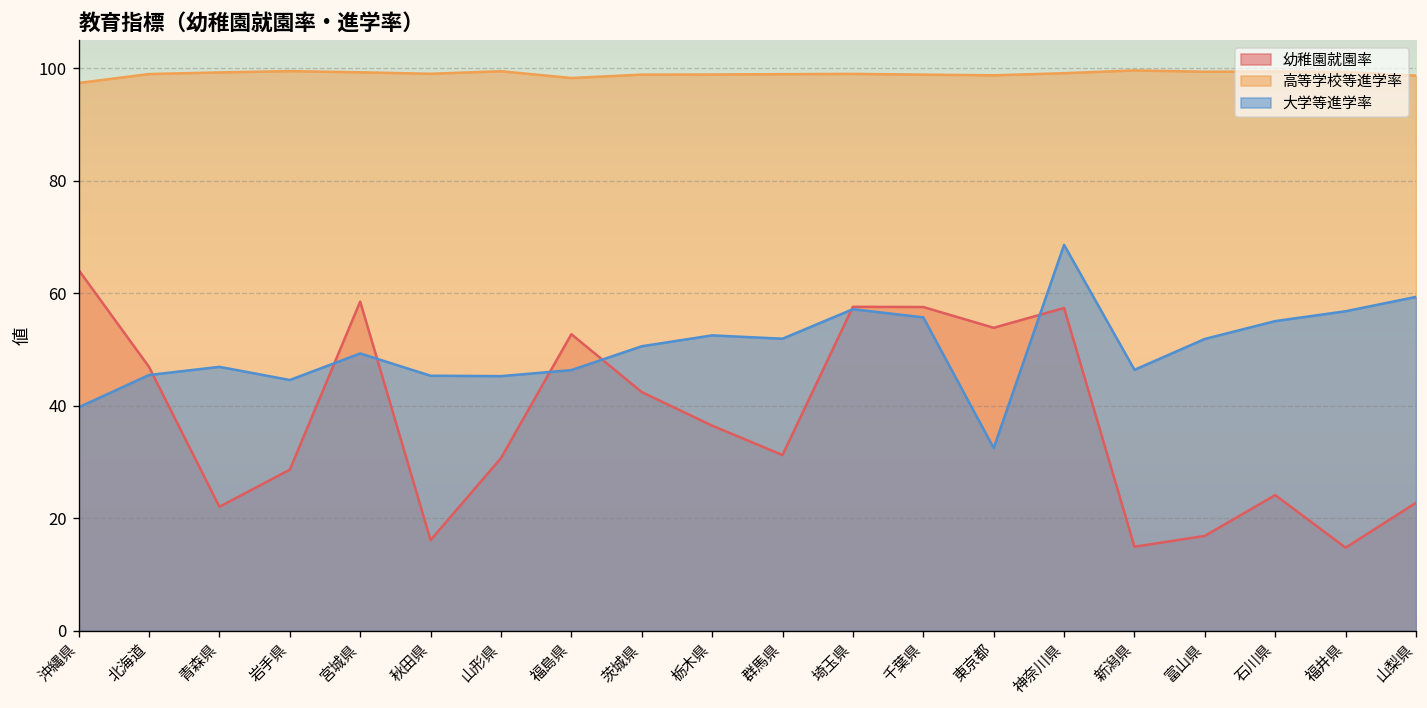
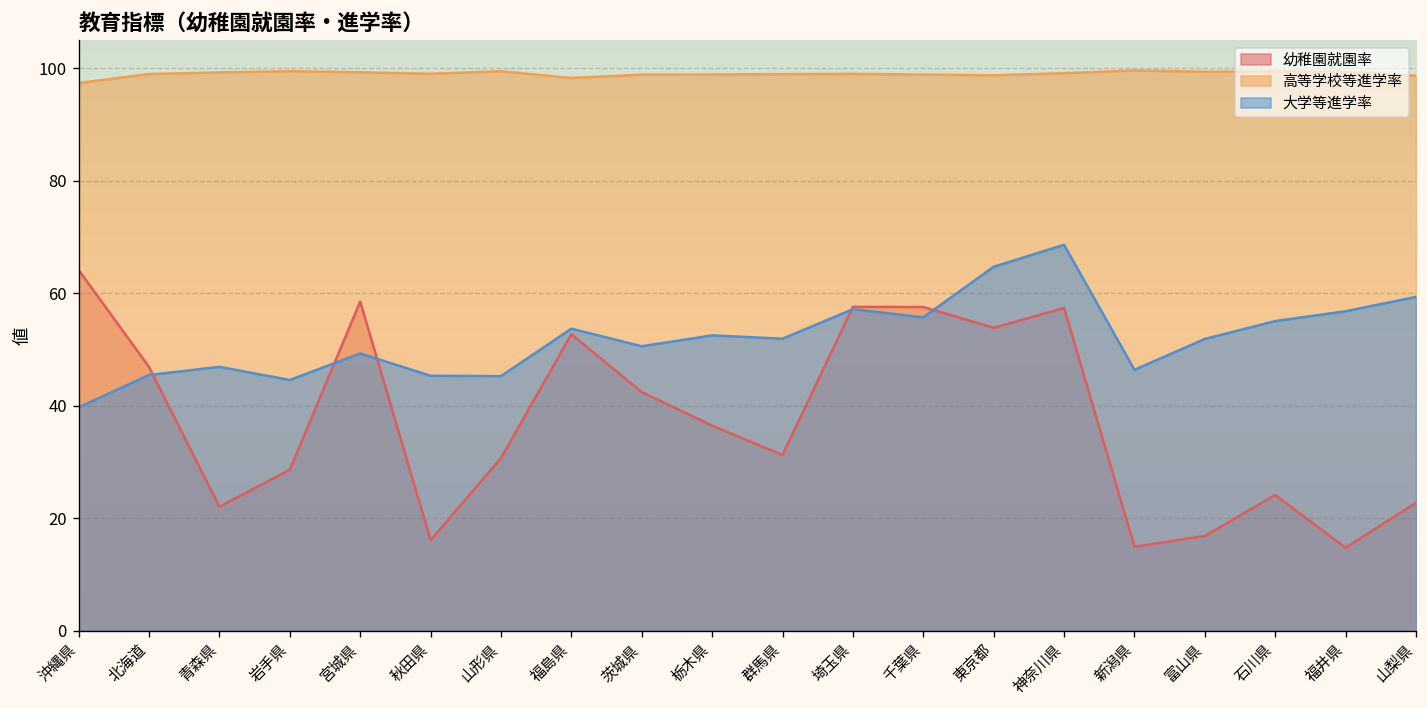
  {
    "大学等進学率": {
      "沖縄県": 40,
      "北海道": 45,
      "青森県": 47,
      "岩手県": 45,
      "宮城県": 49,
      "秋田県": 45,
      "山形県": 45,
-     "福島県": 46,
+     "福島県": 54,
      "茨城県": 51,
      "栃木県": 53,
      "群馬県": 52,
      "千葉県": 56,
-     "東京都": 32,
+     "東京都": 65,
      "神奈川県": 69,
      "新潟県": 46,
      "富山県": 52,
      "石川県": 55,
      "福井県": 57,
      "山梨県": 59
    }
  }
